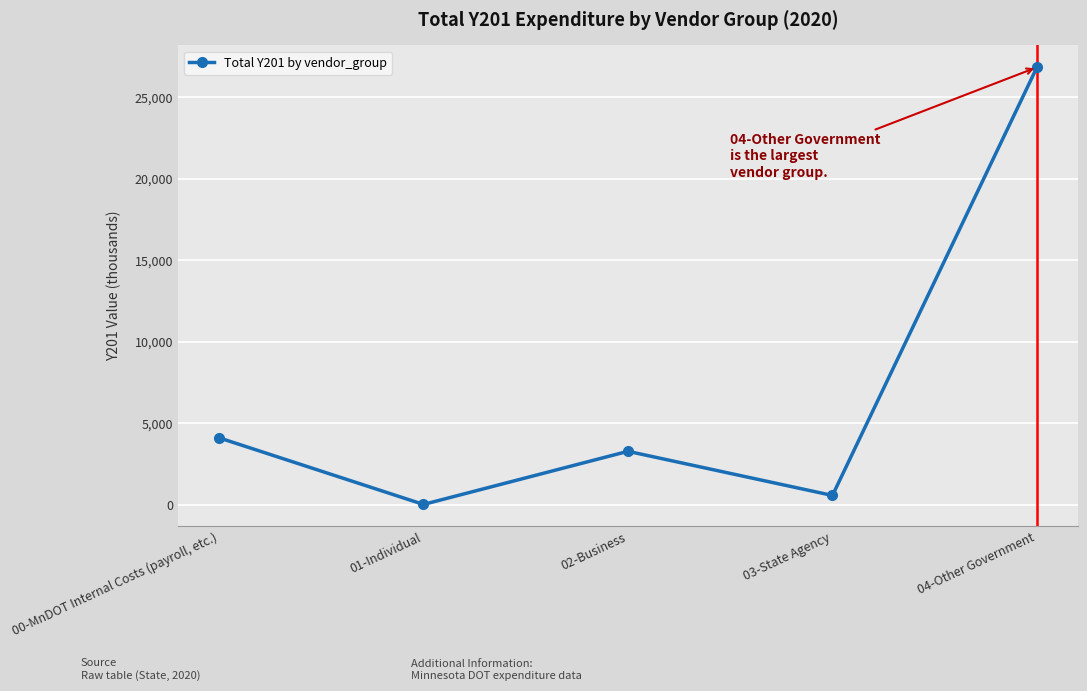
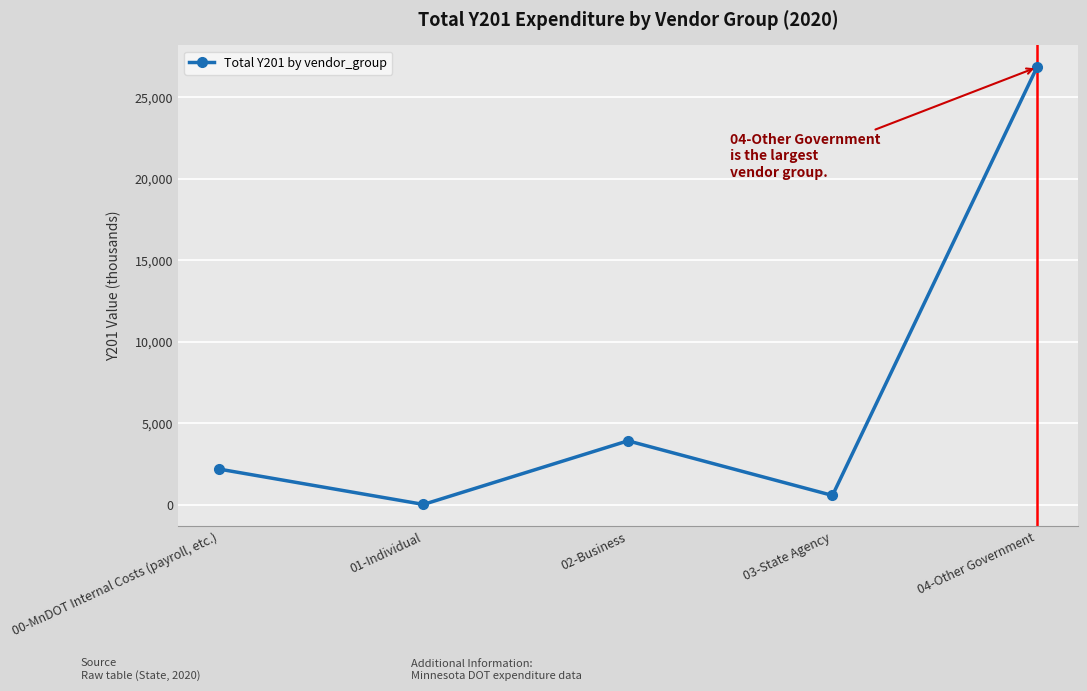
  {
-   "00-MnDOT Internal Costs (payroll, etc.)": "4,100",
+   "00-MnDOT Internal Costs (payroll, etc.)": "2,200",
    "01-Individual": "0",
-   "02-Business": "3,300",
+   "02-Business": "3,900",
    "03-State Agency": "600"
  }
